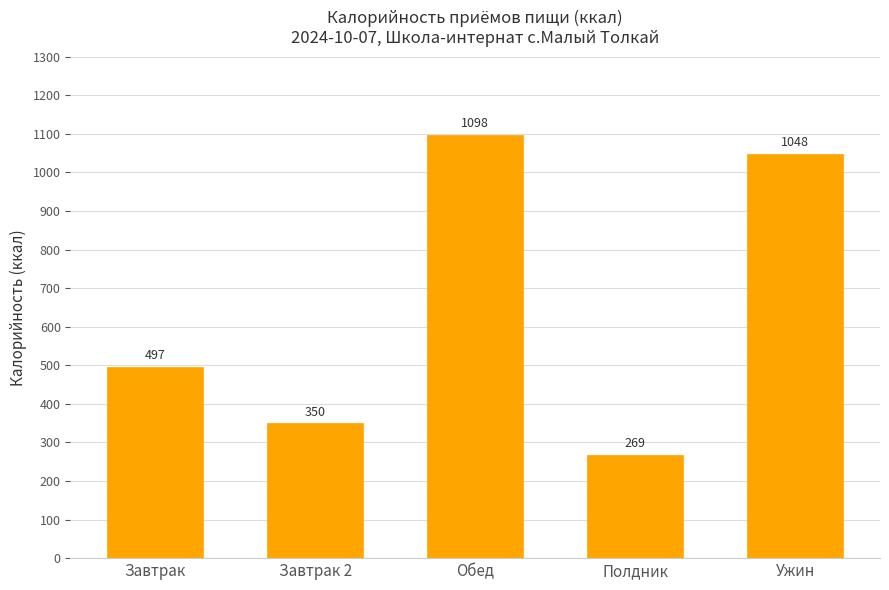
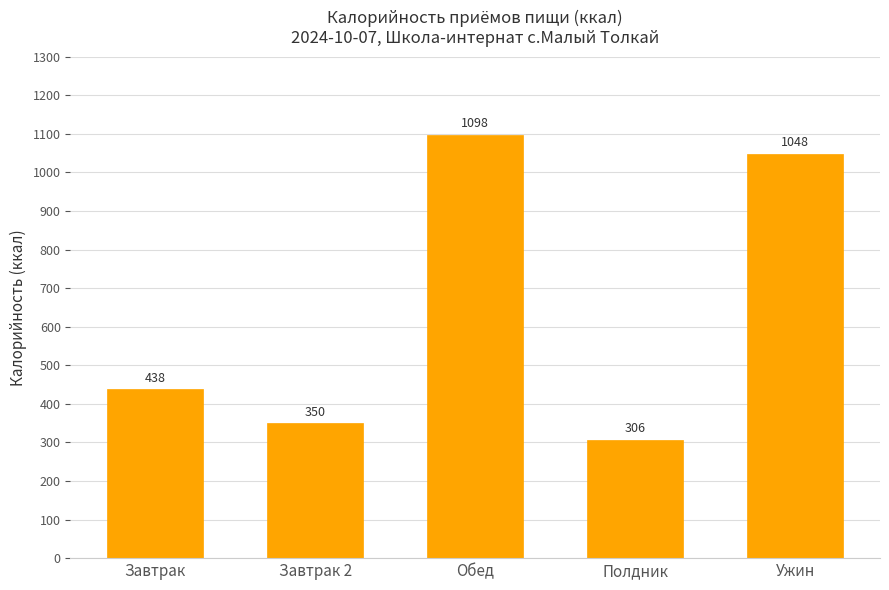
  {
-   "Завтрак": 497,
+   "Завтрак": 438,
    "Завтрак 2": 350,
    "Обед": 1098,
-   "Полдник": 269,
+   "Полдник": 306,
    "Ужин": 1048
  }
